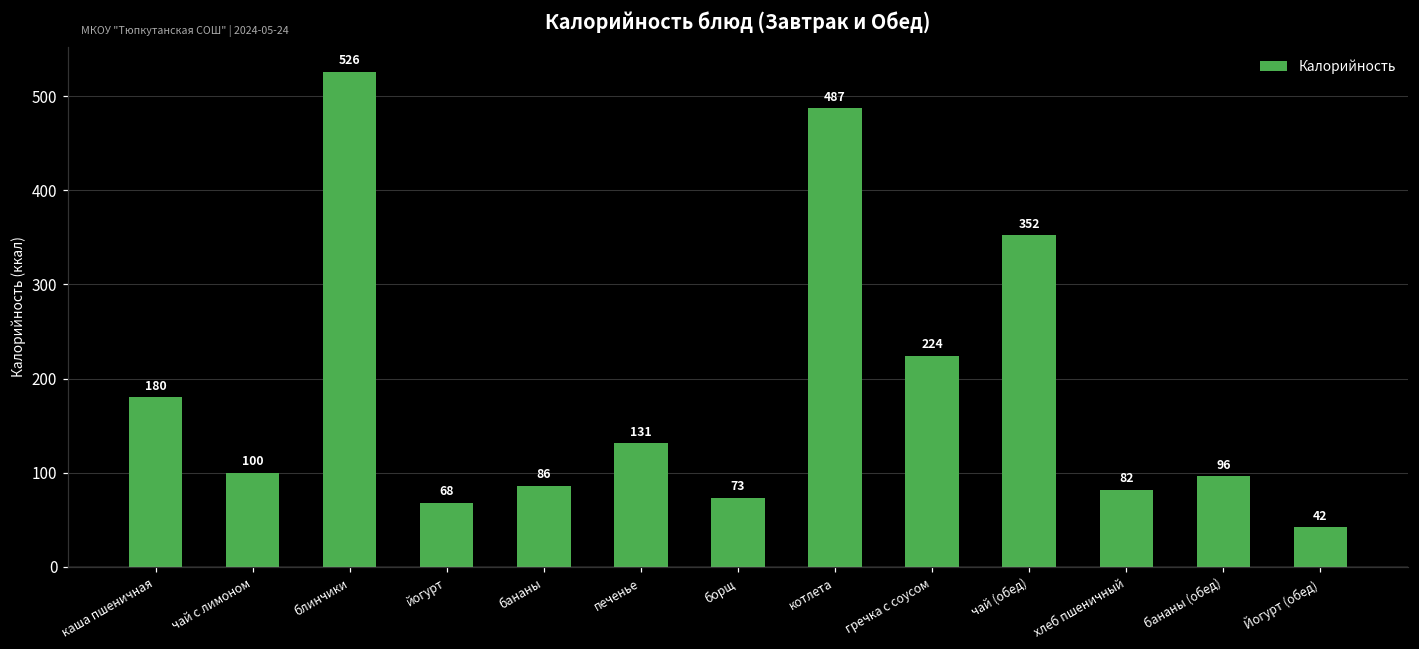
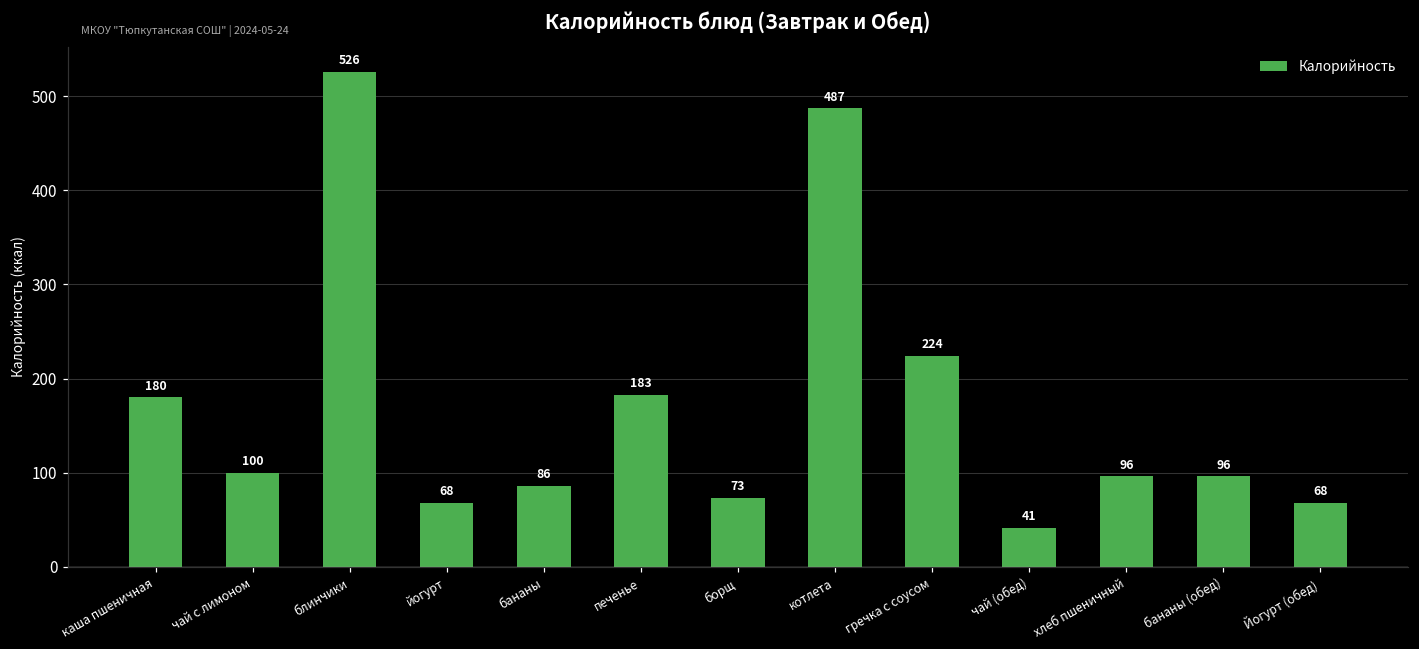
  {
    "каша пшеничная": 180,
    "чай с лимоном": 100,
    "блинчики": 526,
    "йогурт": 68,
    "бананы": 86,
-   "печенье": 131,
+   "печенье": 183,
    "борщ": 73,
    "котлета": 487,
    "гречка с соусом": 224,
-   "чай (обед)": 352,
-   "хлеб пшеничный": 82,
+   "чай (обед)": 41,
+   "хлеб пшеничный": 96,
    "бананы (обед)": 96,
-   "Йогурт (обед)": 42
+   "Йогурт (обед)": 68
  }
